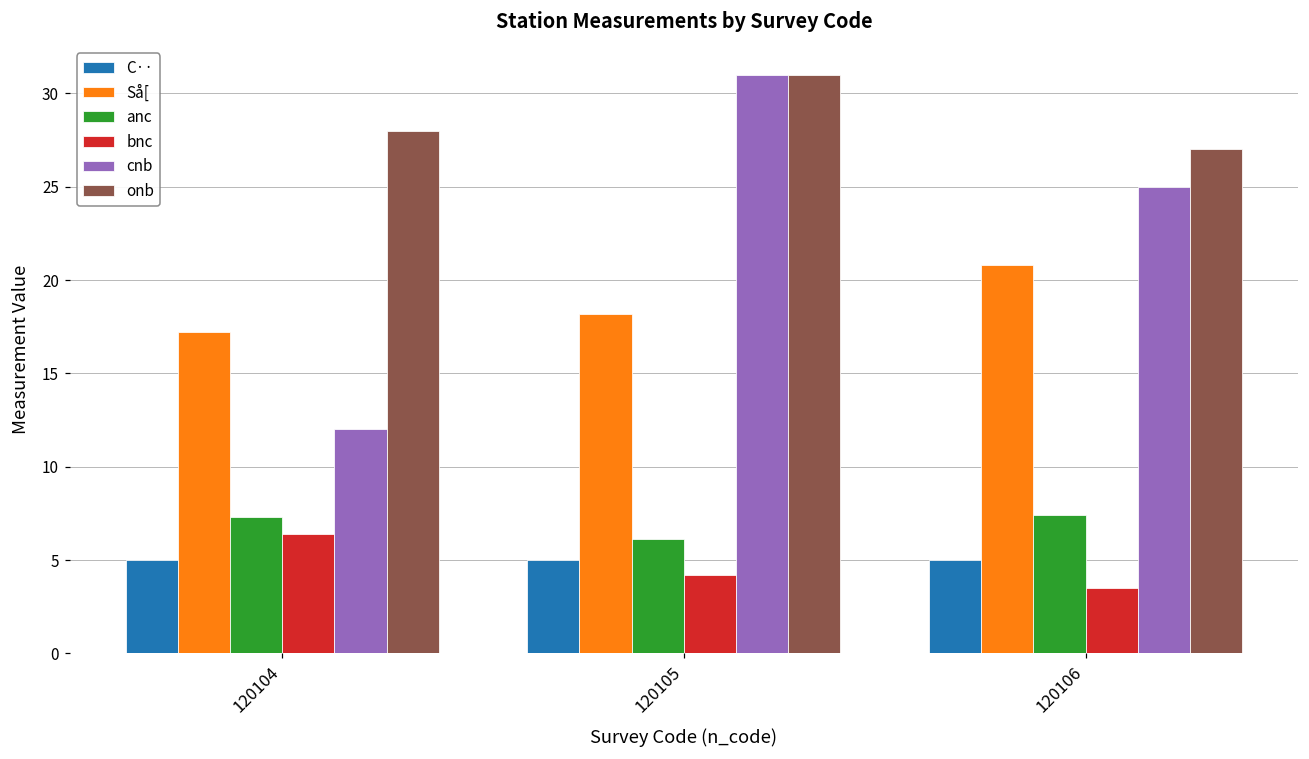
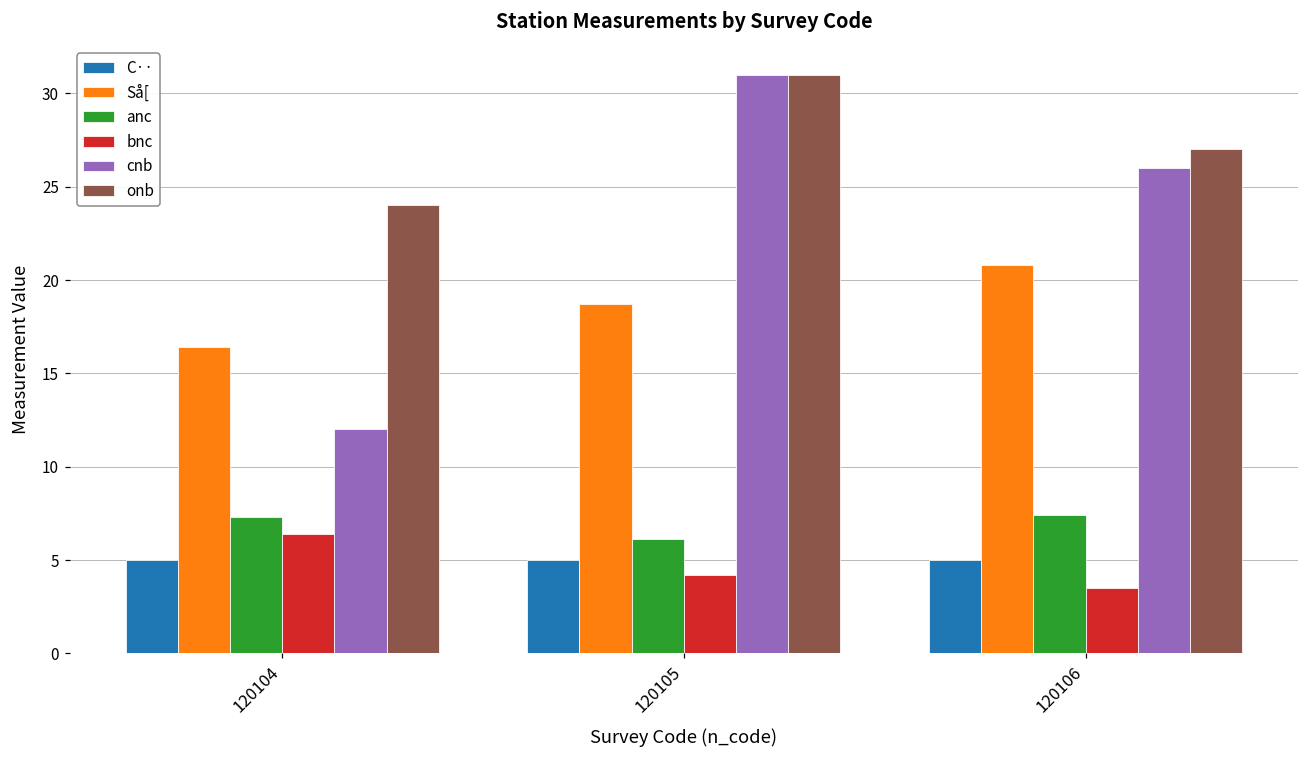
  {
    "C··": {
      "120104": 5.0,
      "120105": 5.0,
      "120106": 5.0
    },
    "Så[": {
-     "120104": 17.2,
-     "120105": 18.2,
+     "120104": 16.4,
+     "120105": 18.7,
      "120106": 20.8
    },
    "anc": {
      "120104": 7.3,
      "120105": 6.1,
      "120106": 7.4
    },
    "bnc": {
      "120104": 6.4,
      "120105": 4.2,
      "120106": 3.5
    },
    "cnb": {
      "120104": 12,
      "120105": 31,
-     "120106": 25
+     "120106": 26
    },
    "onb": {
-     "120104": 28,
+     "120104": 24,
      "120105": 31,
      "120106": 27
    }
  }
